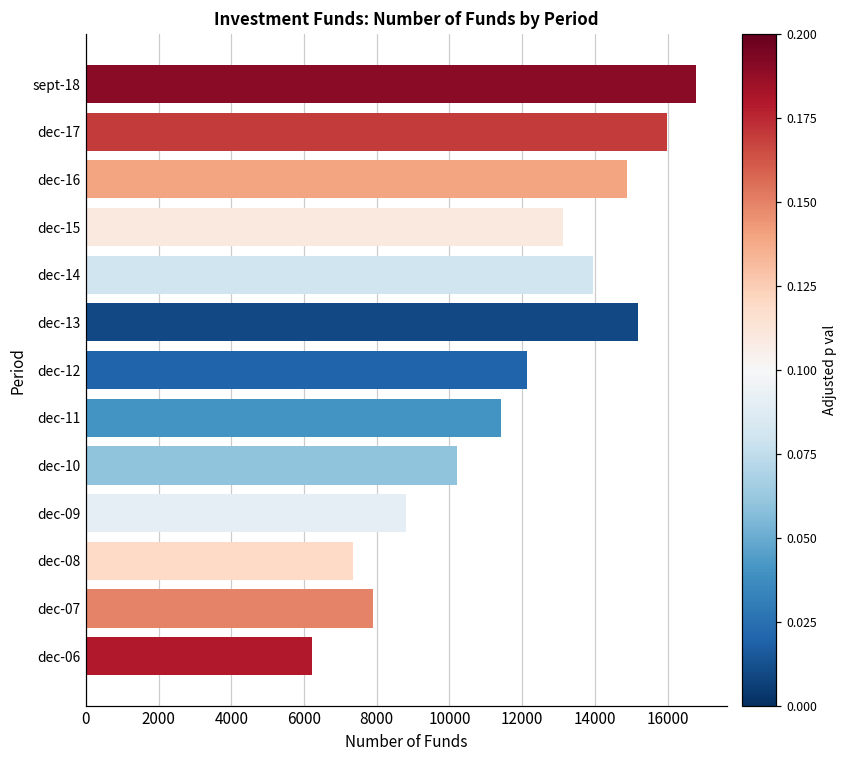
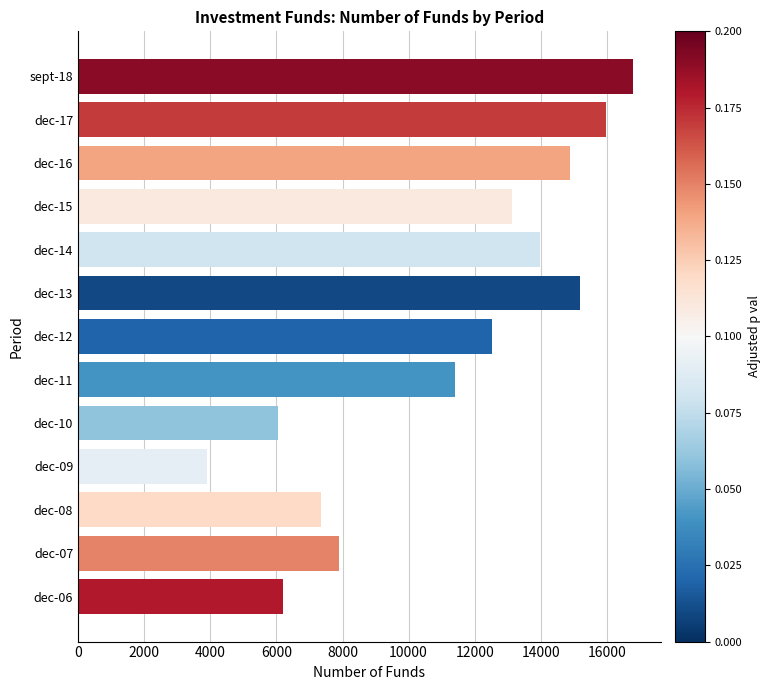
  {
    "sept-18": 16800,
    "dec-17": 16000,
    "dec-16": 14900,
    "dec-15": 13100,
    "dec-14": 14000,
    "dec-13": 15200,
-   "dec-12": 12100,
+   "dec-12": 12500,
    "dec-11": 11400,
-   "dec-10": 10200,
-   "dec-09": 8800,
+   "dec-10": 6100,
+   "dec-09": 3900,
    "dec-08": 7300,
    "dec-07": 7900,
    "dec-06": 6200
  }
